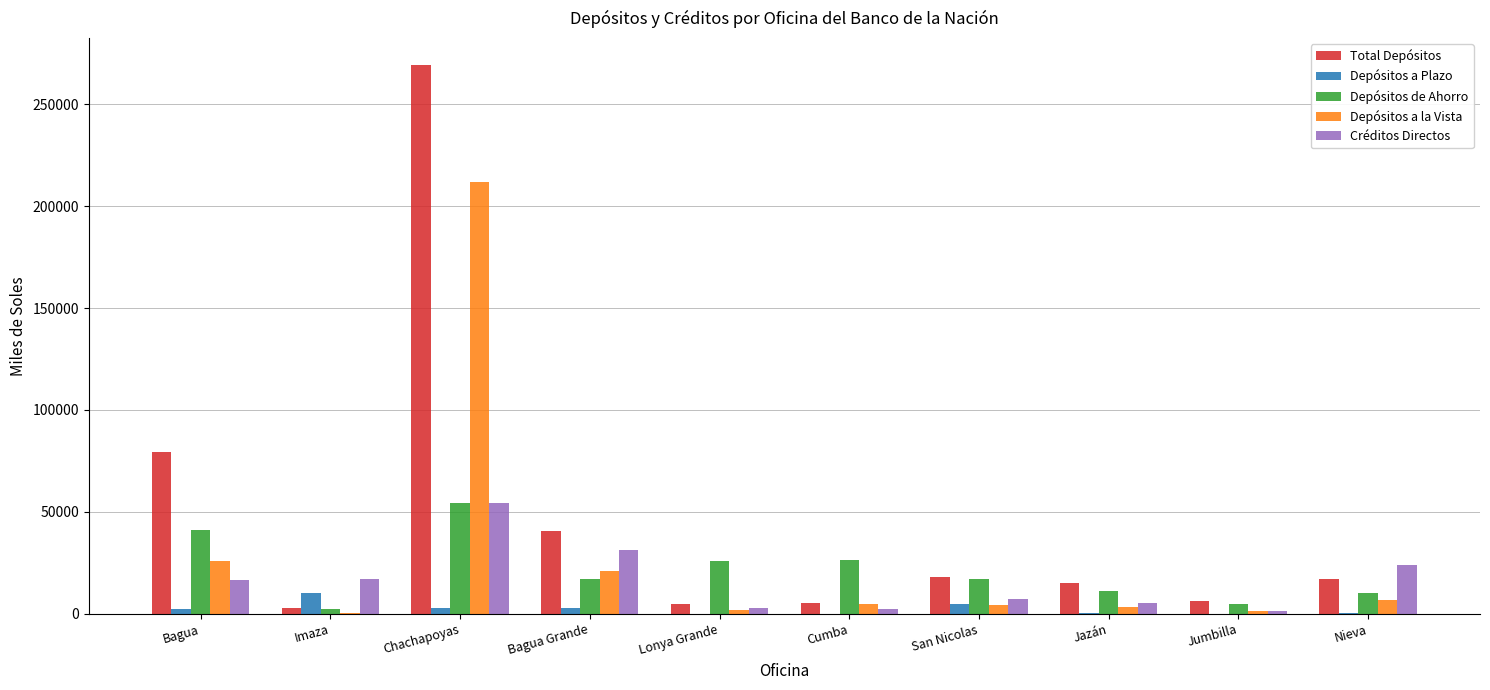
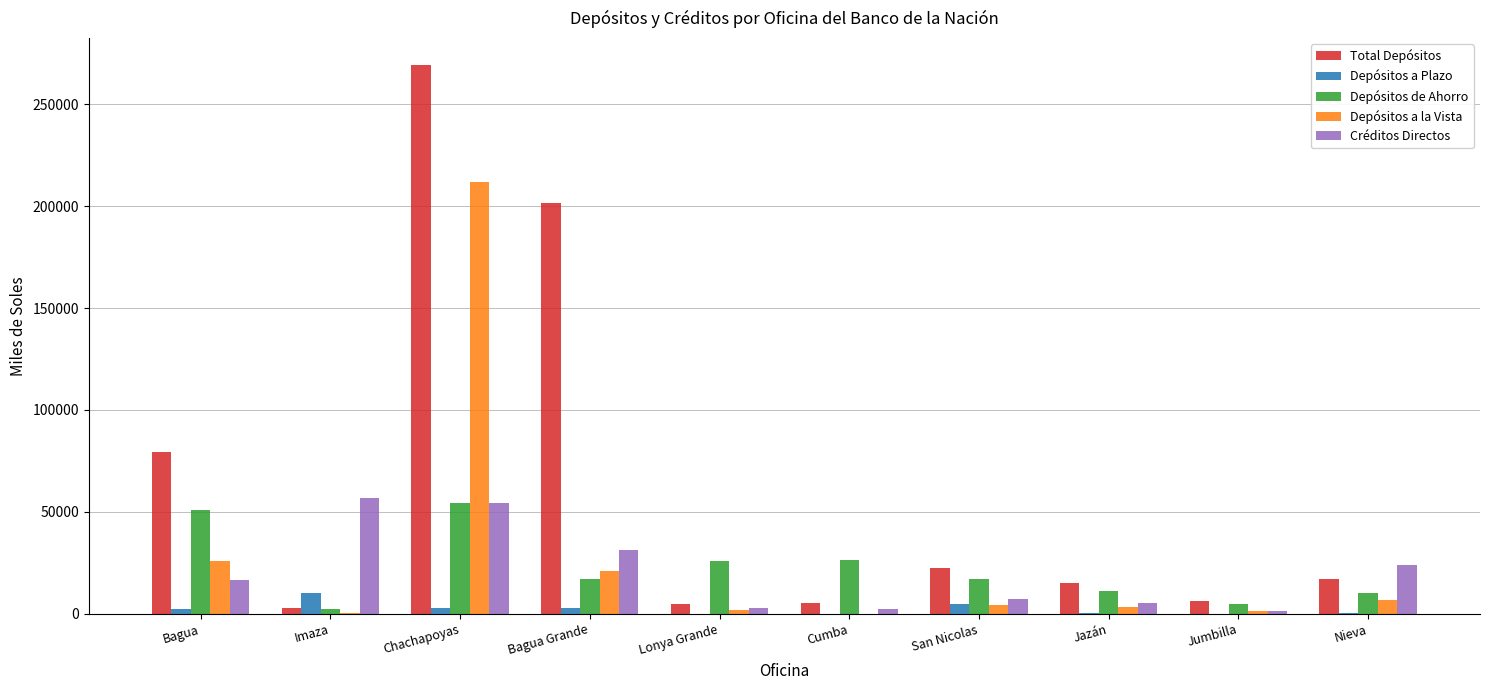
  {
    "Total Depósitos": {
      "Bagua": 79000,
      "Imaza": 3000,
      "Chachapoyas": 269000,
-     "Bagua Grande": 41000,
+     "Bagua Grande": 202000,
      "Lonya Grande": 5000,
      "Cumba": 5000,
-     "San Nicolas": 18000,
+     "San Nicolas": 22000,
      "Jazán": 15000,
      "Jumbilla": 6000,
      "Nieva": 17000
    },
    "Depósitos a Plazo": {
      "Bagua": 2000,
      "Imaza": 10000,
      "Chachapoyas": 3000,
      "Bagua Grande": 3000,
      "San Nicolas": 5000
    },
    "Depósitos de Ahorro": {
-     "Bagua": 41000,
+     "Bagua": 51000,
      "Imaza": 3000,
      "Chachapoyas": 54000,
      "Bagua Grande": 17000,
      "Lonya Grande": 26000,
      "Cumba": 26000,
      "San Nicolas": 17000,
      "Jazán": 11000,
      "Jumbilla": 5000,
      "Nieva": 10000
    },
    "Depósitos a la Vista": {
      "Bagua": 26000,
      "Chachapoyas": 212000,
      "Bagua Grande": 21000,
      "Lonya Grande": 2000,
-     "Cumba": 5000,
+     "Cumba": 0,
      "San Nicolas": 4000,
      "Jazán": 3000,
      "Jumbilla": 2000,
      "Nieva": 7000
    },
    "Créditos Directos": {
      "Bagua": 17000,
-     "Imaza": 17000,
+     "Imaza": 57000,
      "Chachapoyas": 54000,
      "Bagua Grande": 31000,
      "Lonya Grande": 3000,
      "Cumba": 3000,
      "San Nicolas": 7000,
      "Jazán": 5000,
      "Jumbilla": 2000,
      "Nieva": 24000
    }
  }
